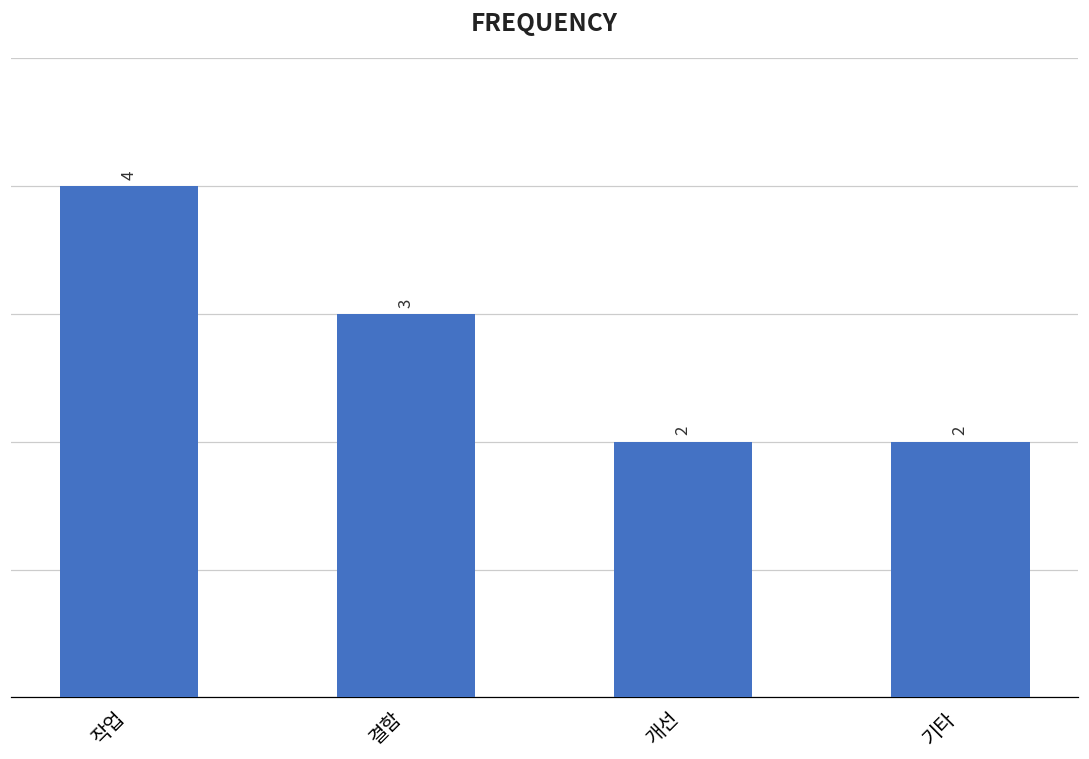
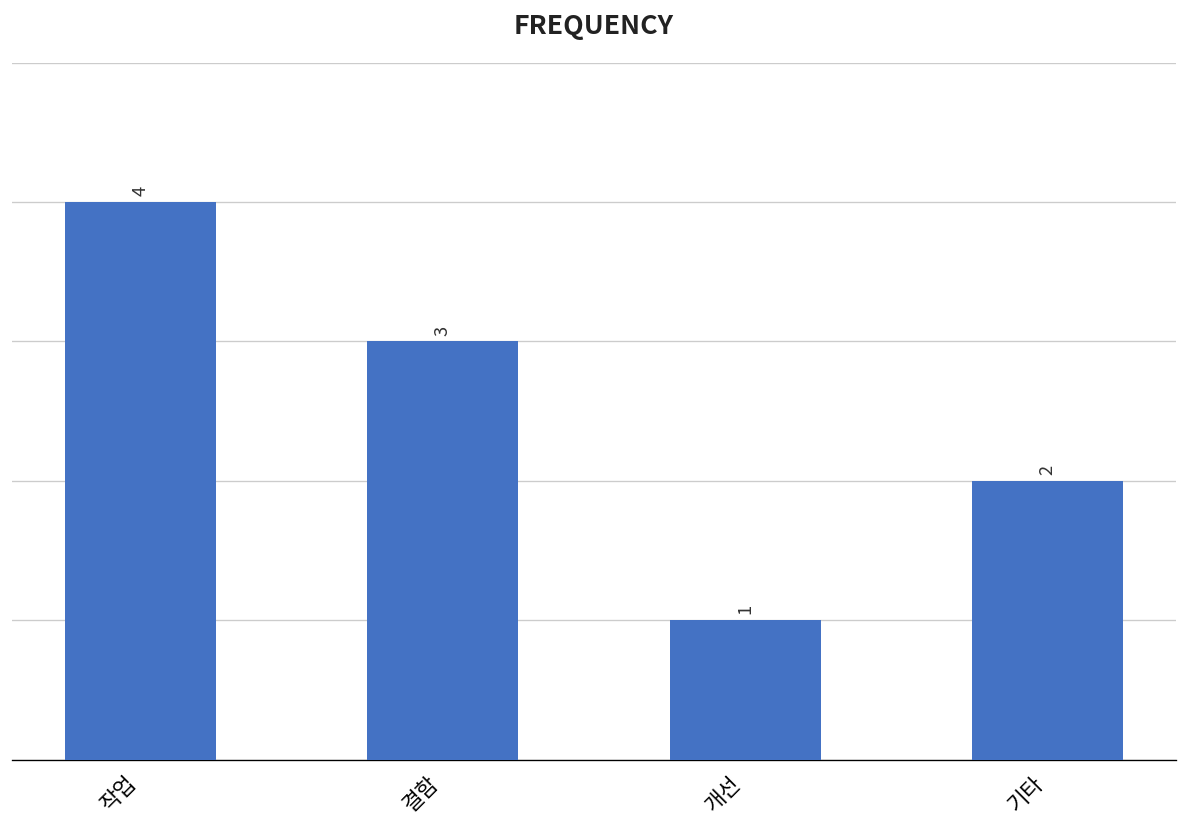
  {
    "작업": 4,
    "결함": 3,
-   "개선": 2,
+   "개선": 1,
    "기타": 2
  }
